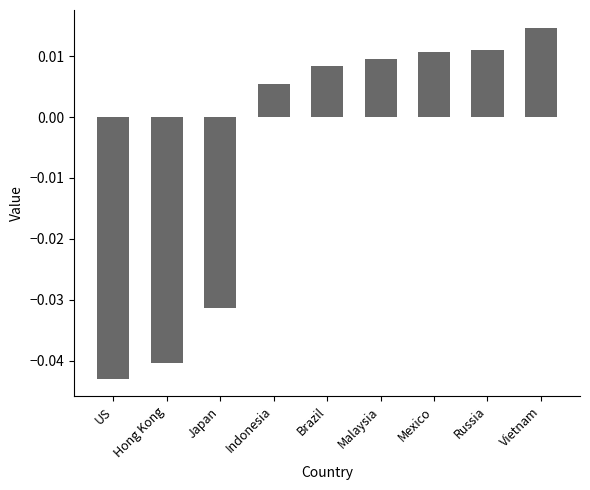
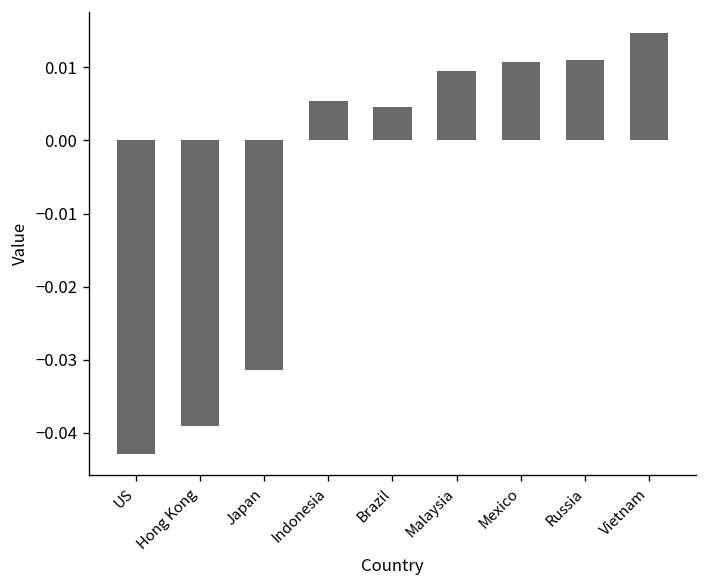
  {
    "US": -0.043,
-   "Hong Kong": -0.040,
+   "Hong Kong": -0.039,
    "Japan": -0.031,
    "Indonesia": 0.005,
-   "Brazil": 0.008,
+   "Brazil": 0.005,
    "Malaysia": 0.009,
    "Mexico": 0.011,
    "Russia": 0.011,
    "Vietnam": 0.015
  }
